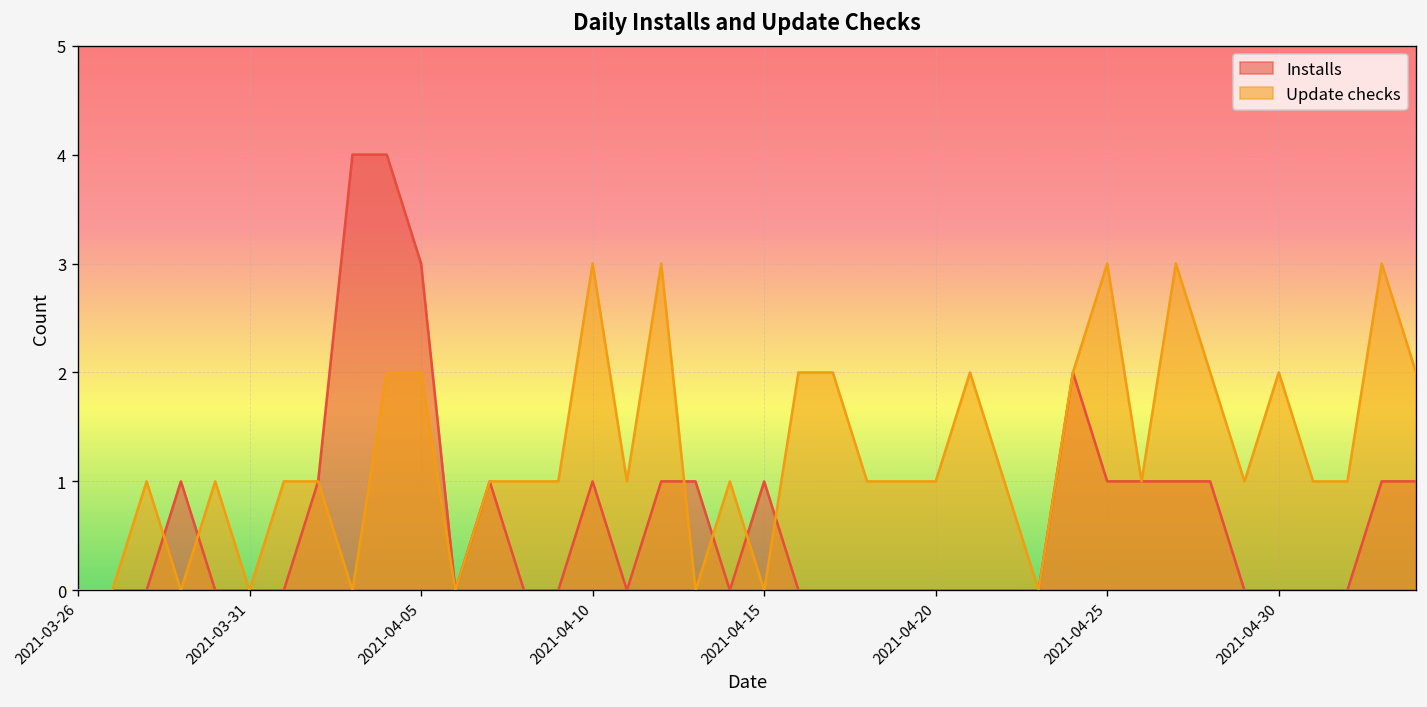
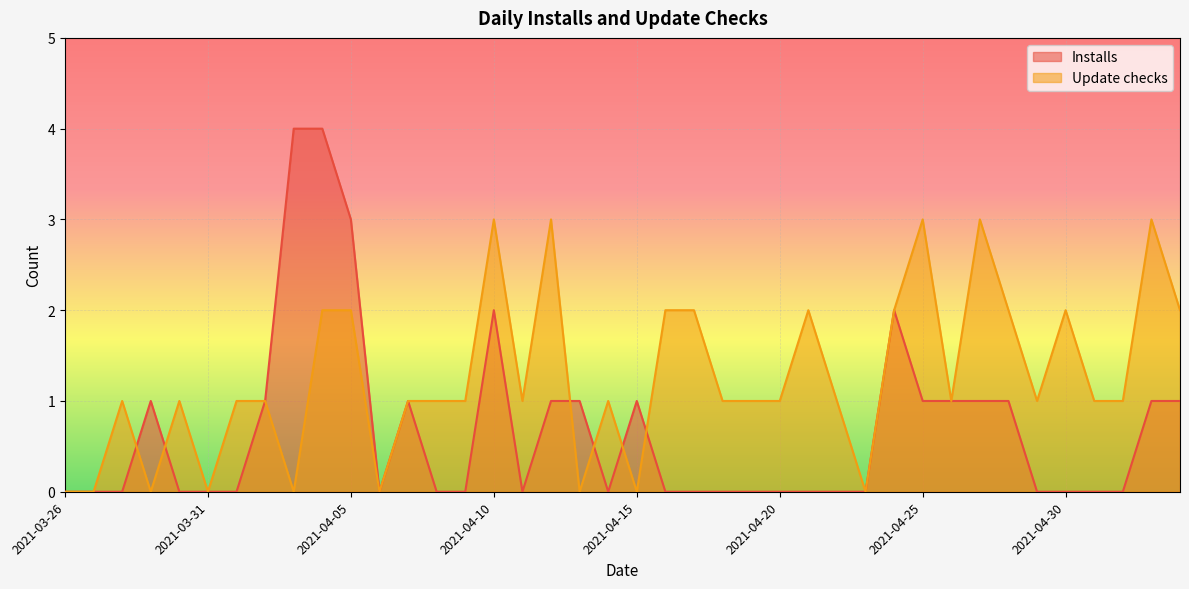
  {
    "Installs": {
      "2021-04-05": 3,
-     "2021-04-10": 1,
+     "2021-04-10": 2,
      "2021-04-15": 1,
      "2021-04-20": 0,
      "2021-04-25": 1,
      "2021-04-30": 0
    },
    "Update checks": {
      "2021-04-05": 2,
      "2021-04-10": 3,
      "2021-04-15": 0,
      "2021-04-20": 1,
      "2021-04-25": 3,
      "2021-04-30": 2
    }
  }
